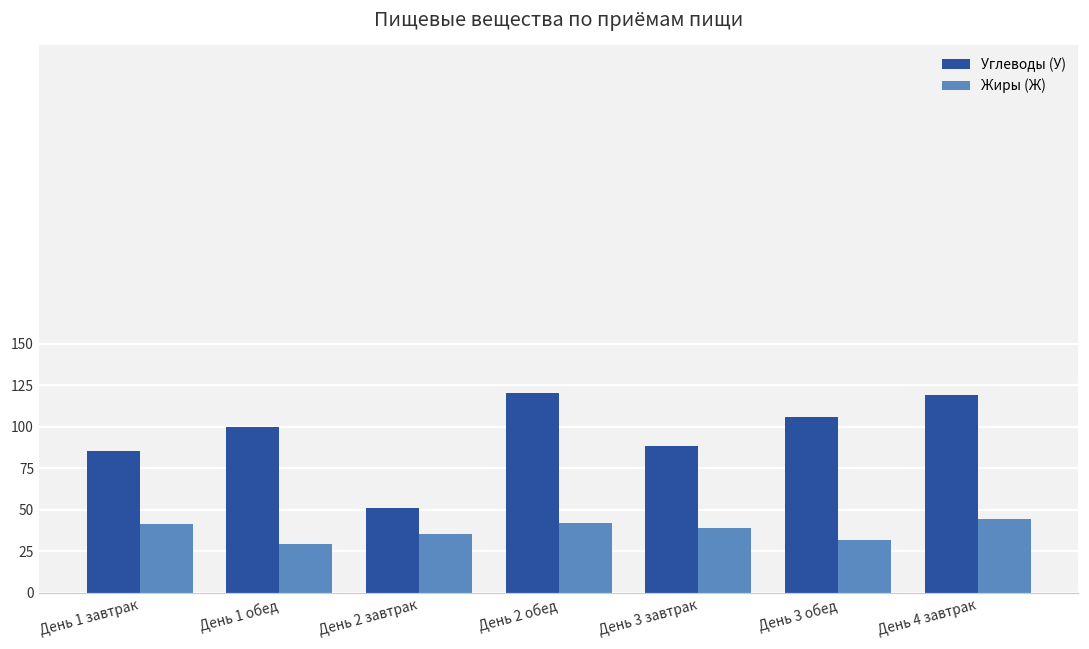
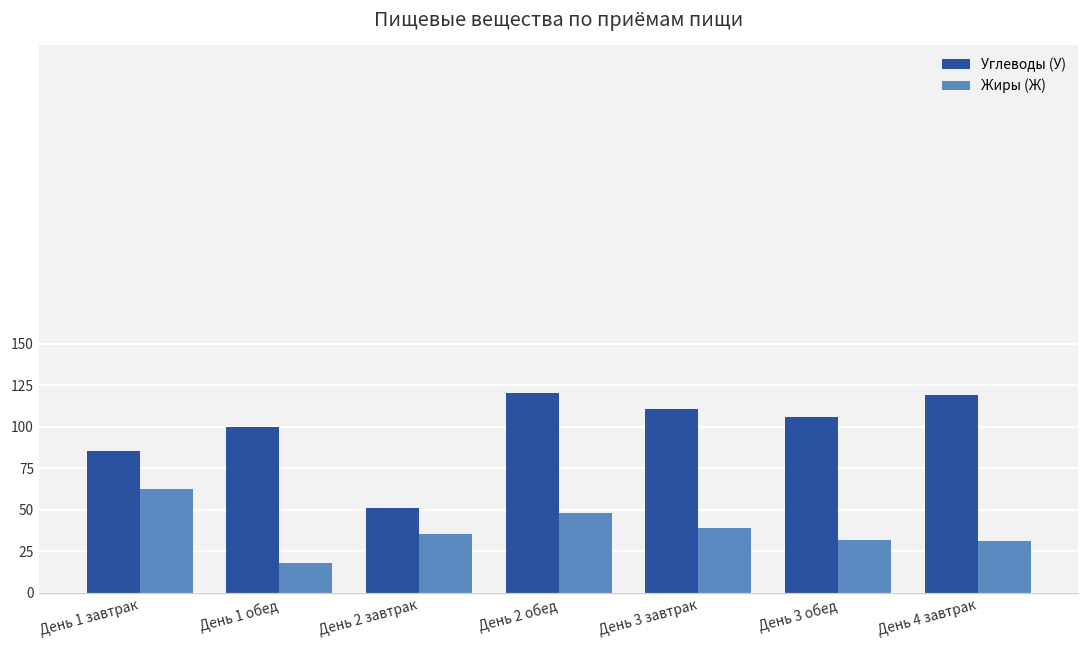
  {
    "Углеводы (У)": {
      "День 1 завтрак": 85,
      "День 1 обед": 100,
      "День 2 завтрак": 51,
      "День 2 обед": 120,
-     "День 3 завтрак": 88,
+     "День 3 завтрак": 111,
      "День 3 обед": 106,
      "День 4 завтрак": 119
    },
    "Жиры (Ж)": {
-     "День 1 завтрак": 42,
-     "День 1 обед": 30,
+     "День 1 завтрак": 63,
+     "День 1 обед": 18,
      "День 2 завтрак": 35,
-     "День 2 обед": 42,
+     "День 2 обед": 48,
      "День 3 завтрак": 39,
      "День 3 обед": 32,
-     "День 4 завтрак": 45
+     "День 4 завтрак": 31
    }
  }
